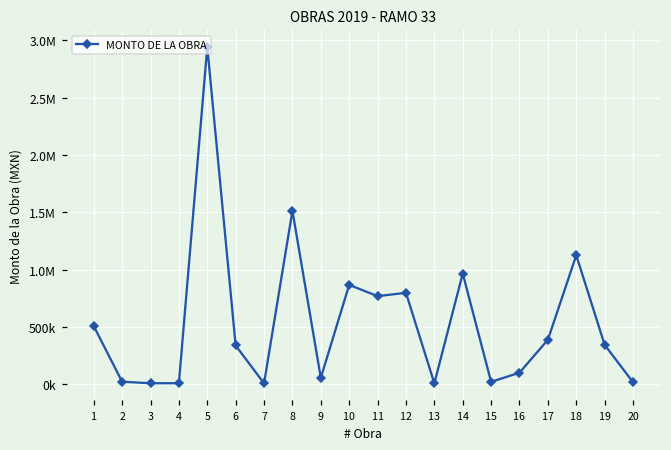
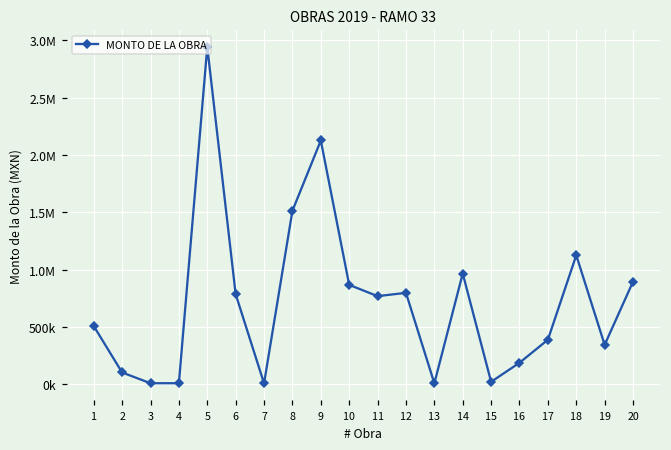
  {
    "1": 510000,
-   "2": 20000,
+   "2": 100000,
    "3": 10000,
    "4": 10000,
-   "6": 340000,
+   "6": 790000,
    "7": 10000,
    "8": 1510000,
-   "9": 50000,
+   "9": 2130000,
    "10": 870000,
    "11": 770000,
    "12": 800000,
    "13": 10000,
    "14": 970000,
    "15": 20000,
-   "16": 100000,
+   "16": 190000,
    "17": 390000,
    "18": 1120000,
    "19": 340000,
-   "20": 20000
+   "20": 890000
  }
